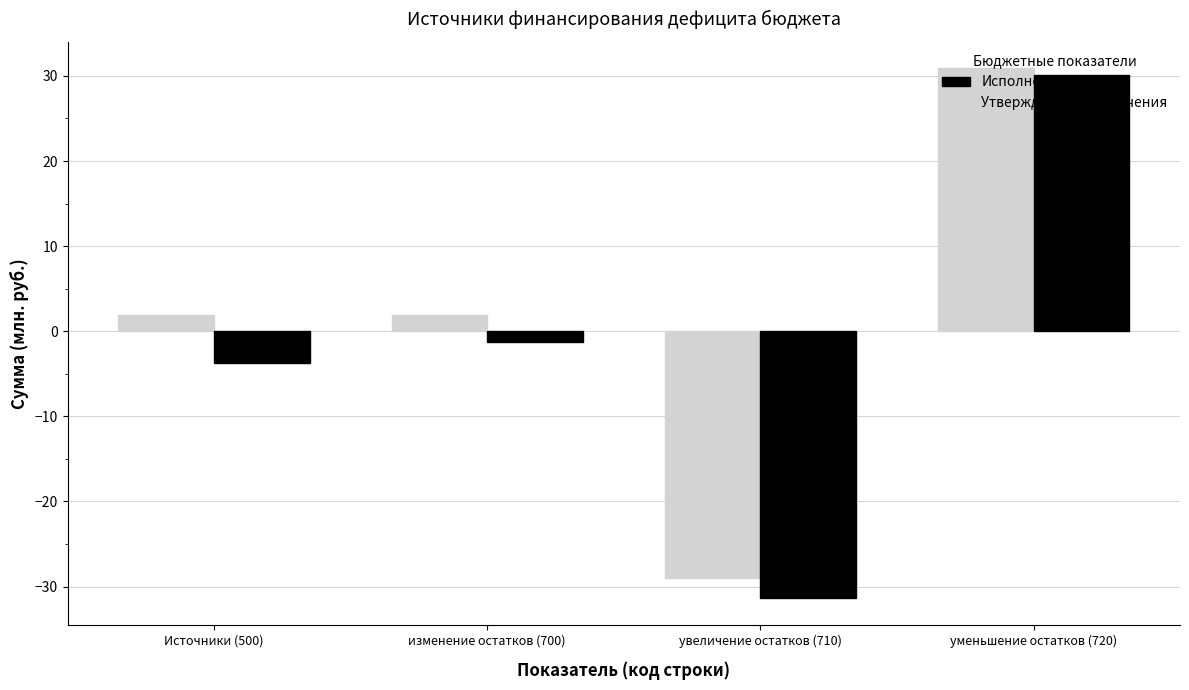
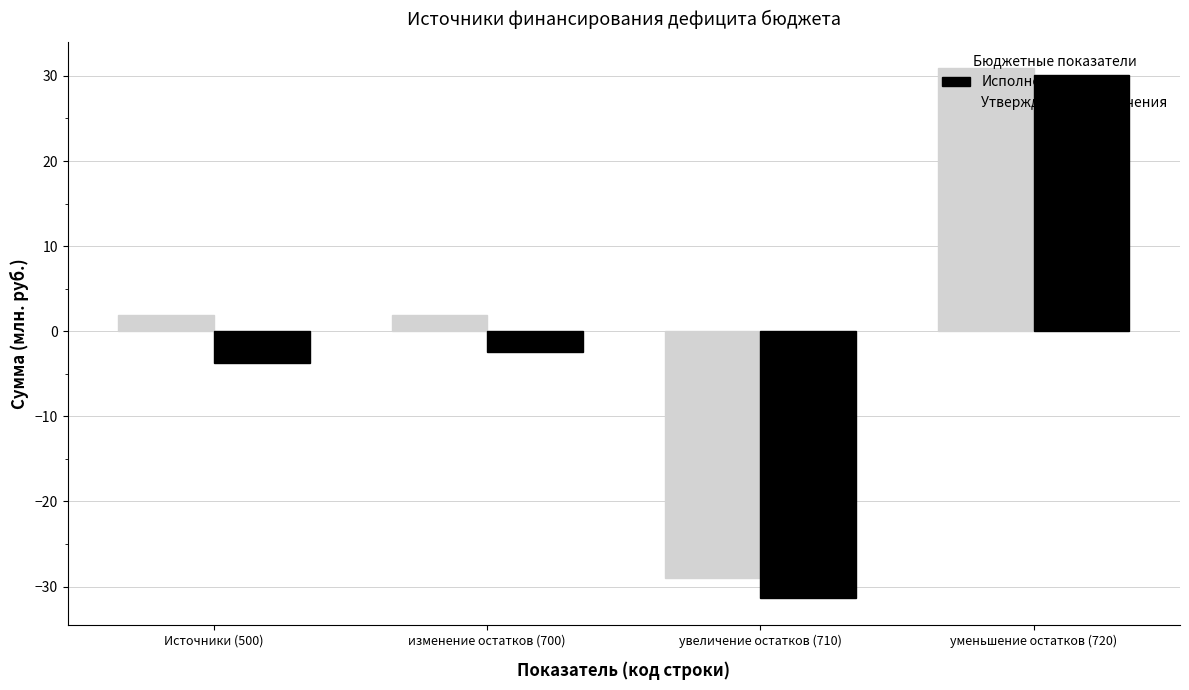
  {
    "Исполнено": {
      "Источники (500)": -4,
-     "изменение остатков (700)": -1,
+     "изменение остатков (700)": -2,
      "увеличение остатков (710)": -31,
      "уменьшение остатков (720)": 30
    }
  }
